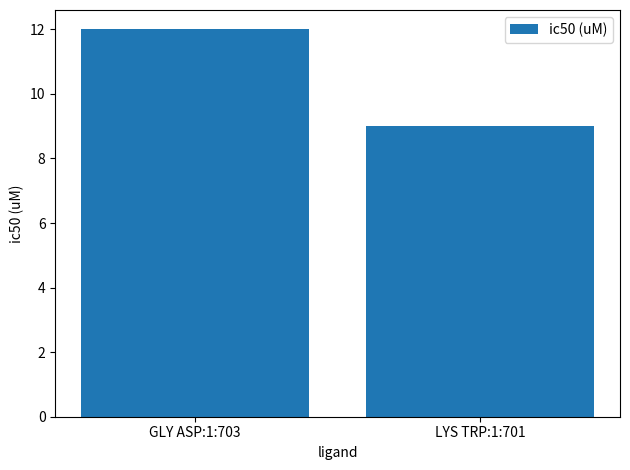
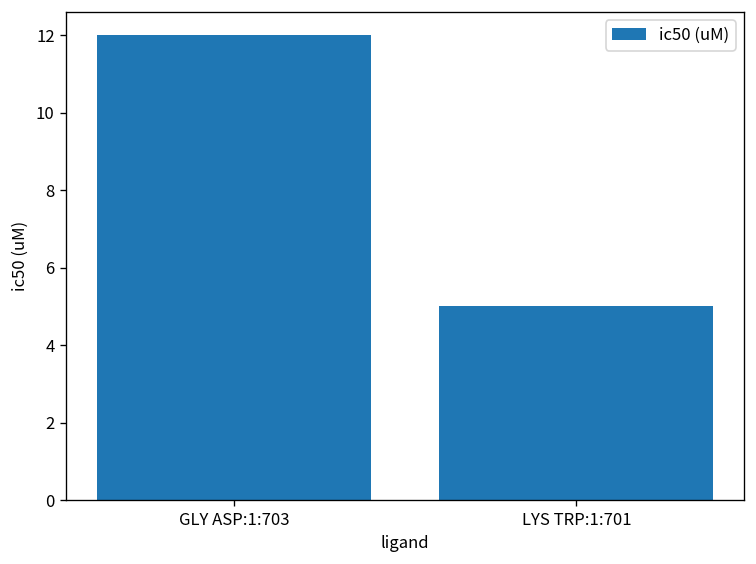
  {
    "GLY ASP:1:703": 12,
-   "LYS TRP:1:701": 9
+   "LYS TRP:1:701": 5
  }
